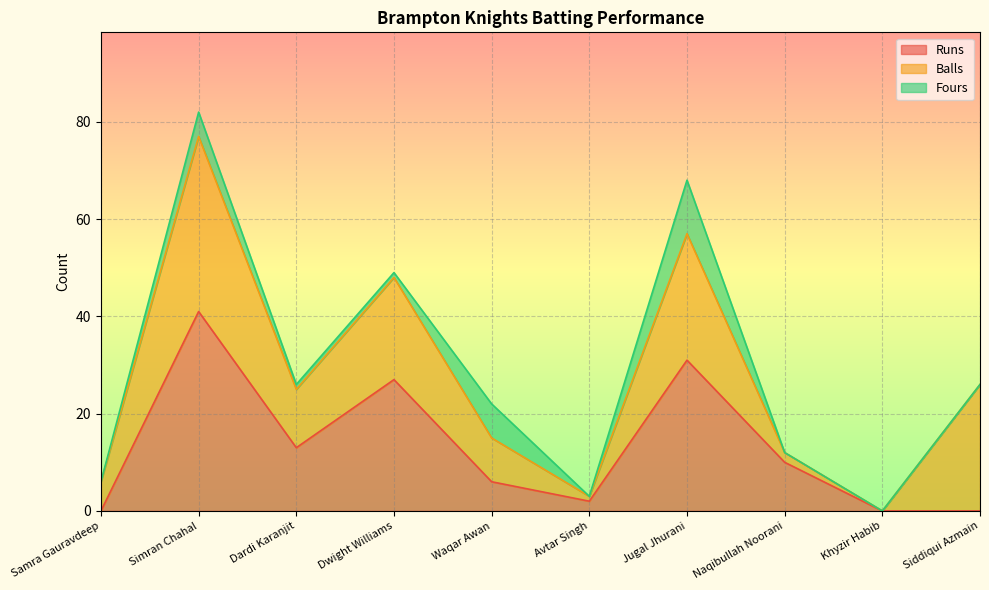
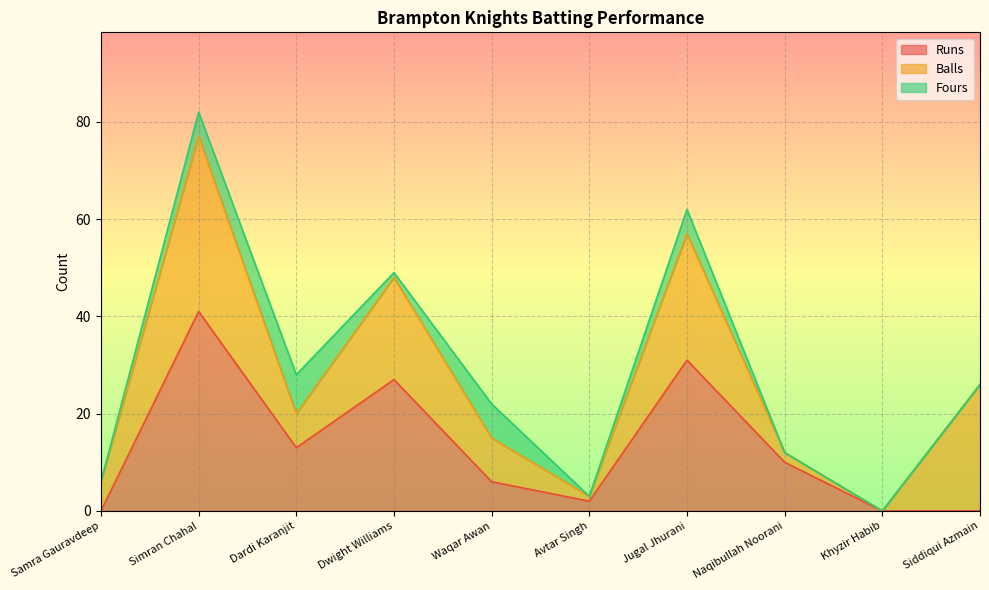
  {
    "Runs": {
      "Samra Gauravdeep": 0,
      "Simran Chahal": 41,
      "Dardi Karanjit": 13,
      "Dwight Williams": 27,
      "Waqar Awan": 6,
      "Avtar Singh": 2,
      "Jugal Jhurani": 31,
      "Naqibullah Noorani": 10,
      "Siddiqui Azmain": 0
    },
    "Balls": {
      "Simran Chahal": 36,
-     "Dardi Karanjit": 12,
+     "Dardi Karanjit": 7,
      "Dwight Williams": 21,
      "Waqar Awan": 9,
      "Jugal Jhurani": 26
    },
    "Fours": {
      "Simran Chahal": 5,
-     "Dardi Karanjit": 1,
+     "Dardi Karanjit": 8,
      "Dwight Williams": 1,
      "Waqar Awan": 7,
-     "Jugal Jhurani": 11
+     "Jugal Jhurani": 5
    }
  }
